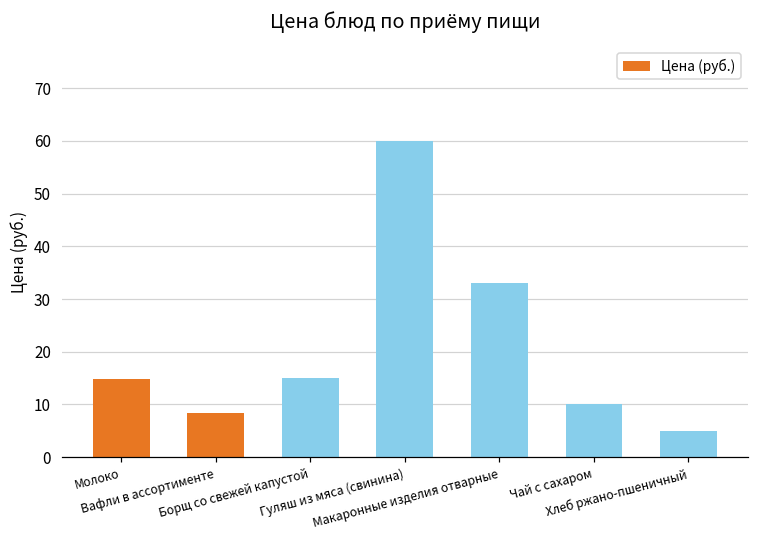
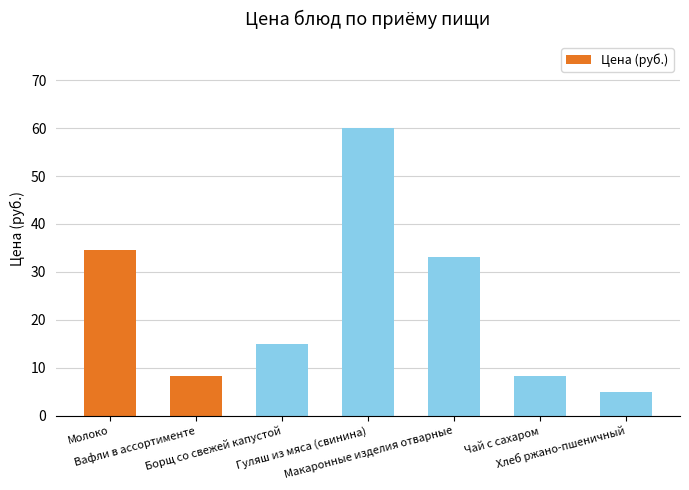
  {
-   "Молоко": 15,
+   "Молоко": 35,
    "Вафли в ассортименте": 8,
    "Борщ со свежей капустой": 15,
    "Гуляш из мяса (свинина)": 60,
    "Макаронные изделия отварные": 33,
-   "Чай с сахаром": 10,
+   "Чай с сахаром": 8,
    "Хлеб ржано-пшеничный": 5
  }
